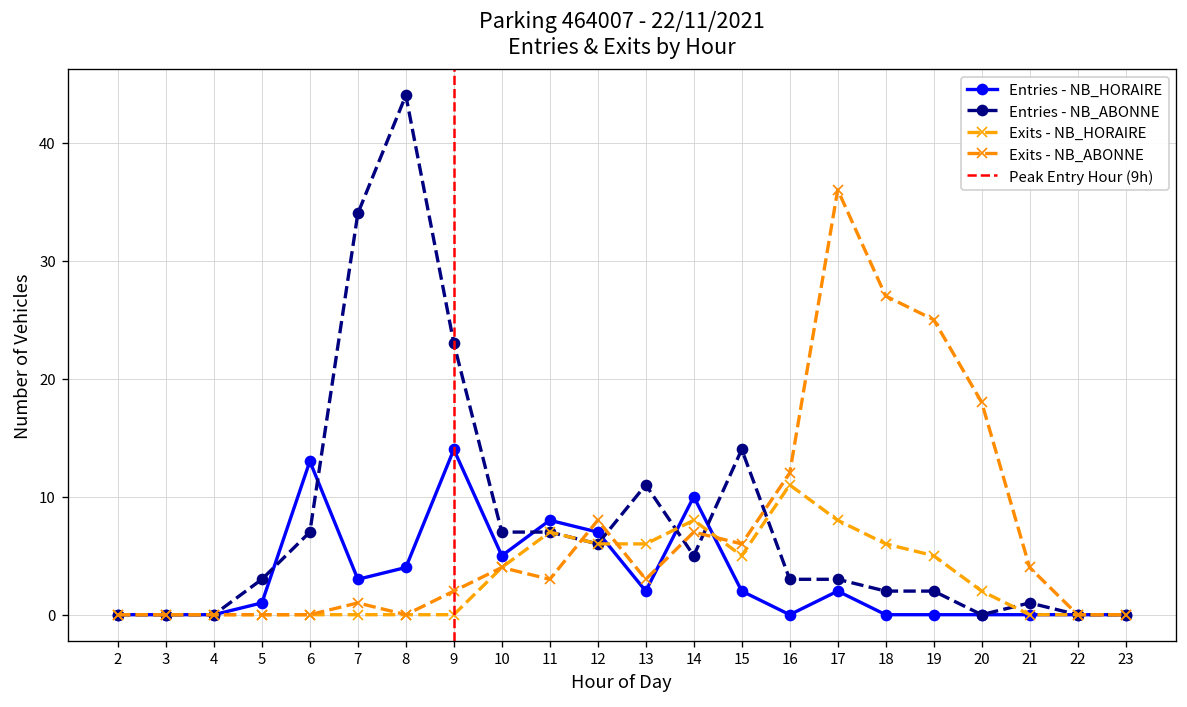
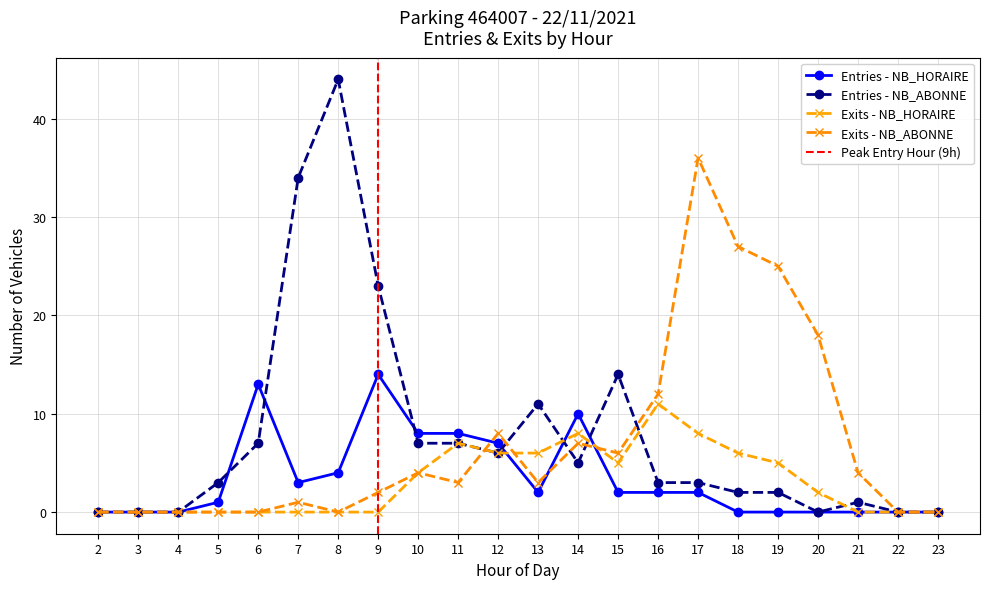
  {
    "Entries - NB_HORAIRE": {
      "5": 1,
      "6": 13,
      "7": 3,
      "8": 4,
      "9": 14,
-     "10": 5,
+     "10": 8,
      "11": 8,
      "12": 7,
      "13": 2,
      "14": 10,
      "15": 2,
-     "16": 0,
+     "16": 2,
      "17": 2,
      "18": 0,
      "19": 0
    },
    "Entries - NB_ABONNE": {
      "5": 3,
      "6": 7,
      "7": 34,
      "8": 44,
      "9": 23,
      "10": 7,
      "13": 11,
      "14": 5,
      "15": 14,
      "16": 3,
      "17": 3,
      "18": 2,
      "19": 2,
      "21": 1
    }
  }
